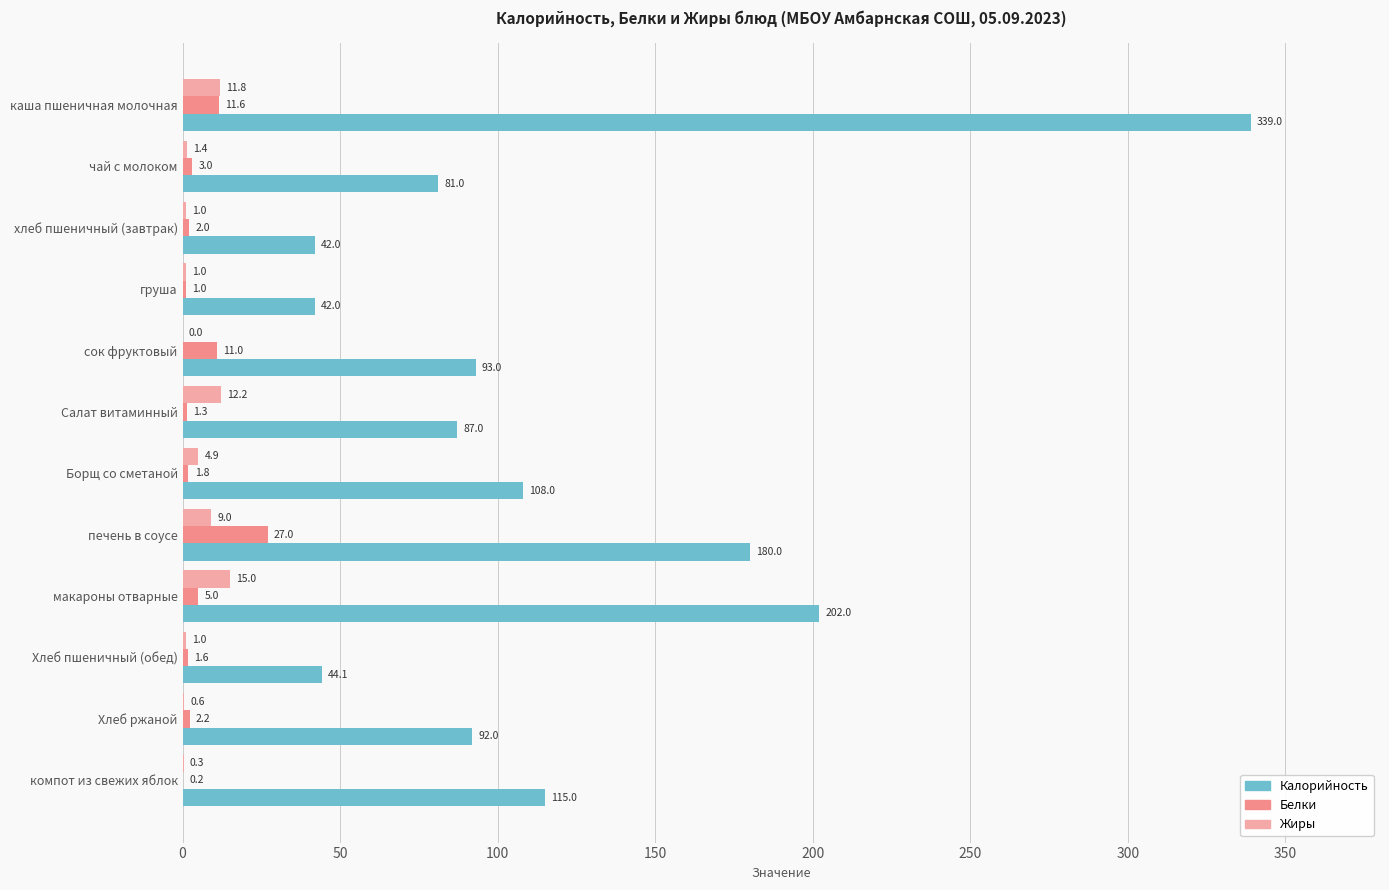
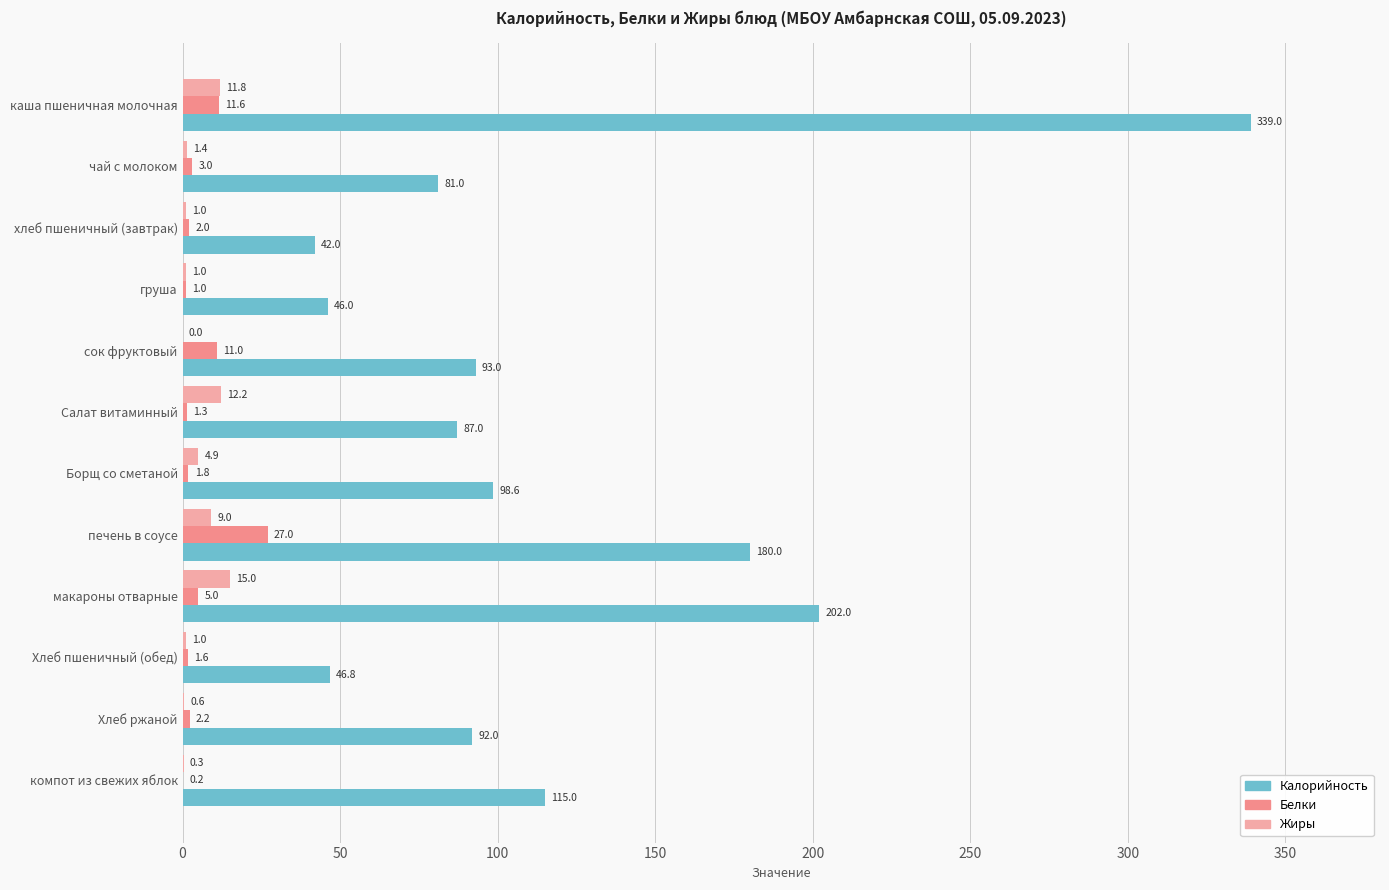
  {
    "Калорийность": {
      "каша пшеничная молочная": 339.0,
      "чай с молоком": 81.0,
      "хлеб пшеничный (завтрак)": 42.0,
-     "груша": 42.0,
+     "груша": 46.0,
      "сок фруктовый": 93.0,
      "Салат витаминный": 87.0,
-     "Борщ со сметаной": 108.0,
+     "Борщ со сметаной": 98.6,
      "печень в соусе": 180.0,
      "макароны отварные": 202.0,
-     "Хлеб пшеничный (обед)": 44.1,
+     "Хлеб пшеничный (обед)": 46.8,
      "Хлеб ржаной": 92.0,
      "компот из свежих яблок": 115.0
    }
  }
